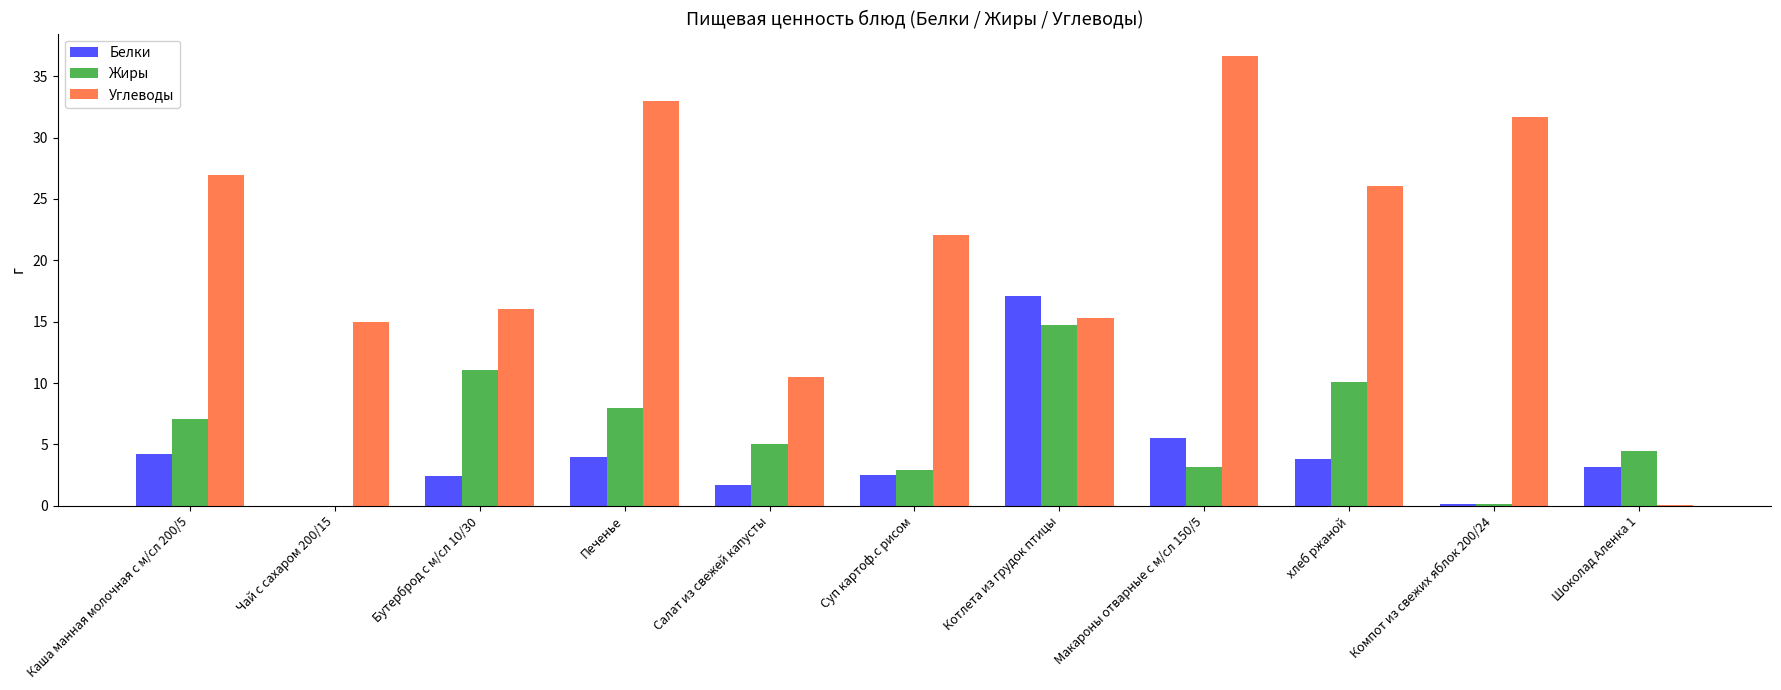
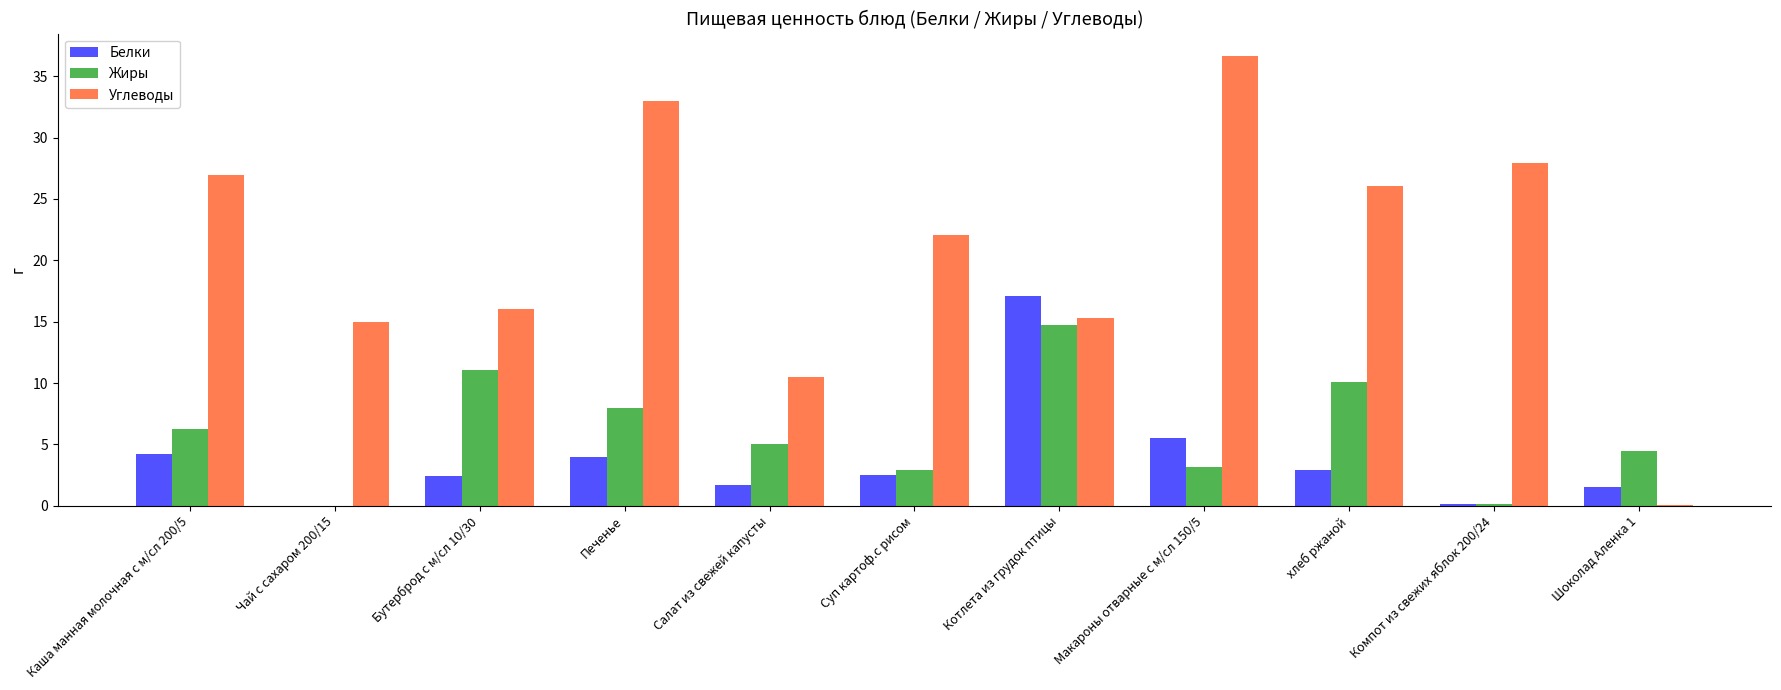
  {
    "Белки": {
      "Каша манная молочная с м/сл 200/5": 4.3,
      "Чай с сахаром 200/15": 0.0,
      "Бутерброд с м/сл 10/30": 2.4,
      "Печенье": 4.0,
      "Салат из свежей капусты": 1.7,
      "Суп картоф.с рисом": 2.5,
      "Котлета из грудок птицы": 17.1,
      "Макароны отварные с м/сл 150/5": 5.5,
-     "хлеб ржаной": 3.8,
-     "Шоколад Аленка 1": 3.2
+     "хлеб ржаной": 2.9,
+     "Шоколад Аленка 1": 1.5
    },
    "Жиры": {
-     "Каша манная молочная с м/сл 200/5": 7.1,
+     "Каша манная молочная с м/сл 200/5": 6.3,
      "Чай с сахаром 200/15": 0.0,
      "Бутерброд с м/сл 10/30": 11.1,
      "Печенье": 8.0,
      "Салат из свежей капусты": 5.1,
      "Суп картоф.с рисом": 2.9,
      "Котлета из грудок птицы": 14.7,
      "Макароны отварные с м/сл 150/5": 3.2,
      "хлеб ржаной": 10.1,
      "Шоколад Аленка 1": 4.5
    },
    "Углеводы": {
      "Каша манная молочная с м/сл 200/5": 26.9,
      "Чай с сахаром 200/15": 15.0,
      "Бутерброд с м/сл 10/30": 16.1,
      "Печенье": 33.0,
      "Салат из свежей капусты": 10.5,
      "Суп картоф.с рисом": 22.1,
      "Котлета из грудок птицы": 15.3,
      "Макароны отварные с м/сл 150/5": 36.6,
      "хлеб ржаной": 26.1,
-     "Компот из свежих яблок 200/24": 31.7
+     "Компот из свежих яблок 200/24": 27.9
    }
  }
